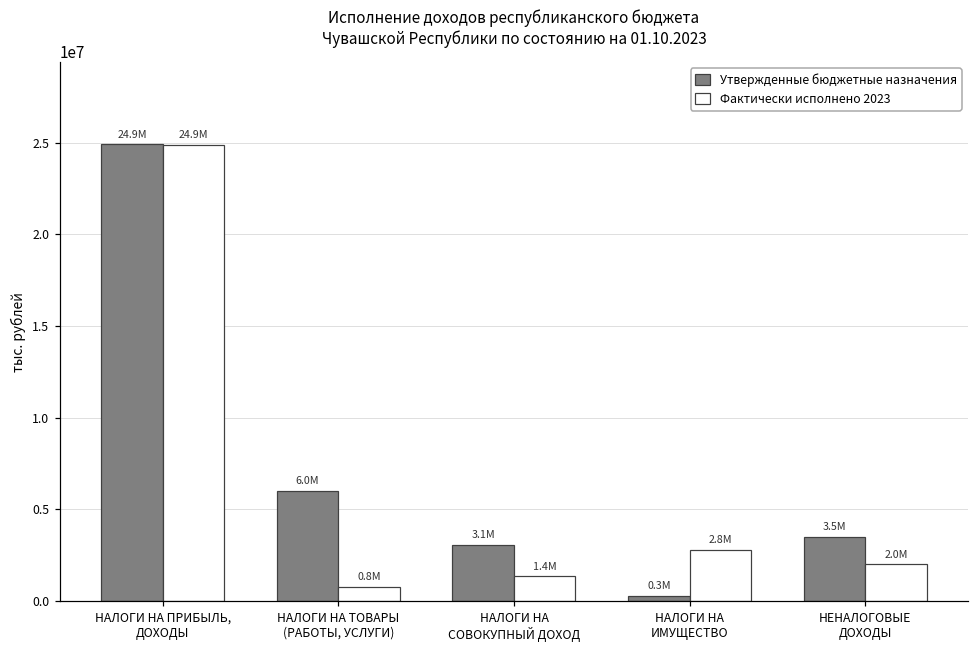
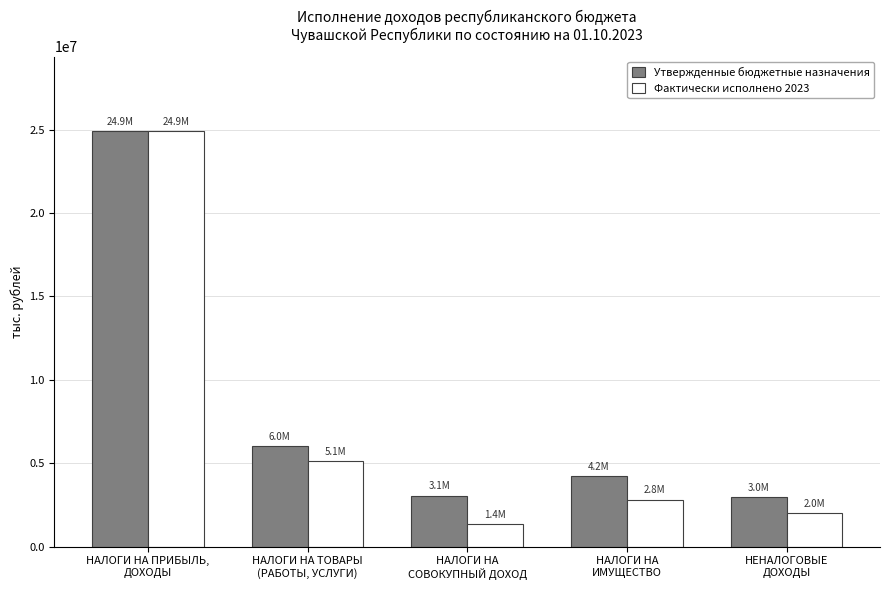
  {
    "Утвержденные бюджетные назначения": {
      "НАЛОГИ НА ПРИБЫЛЬ, ДОХОДЫ": "24.9M",
      "НАЛОГИ НА ТОВАРЫ (РАБОТЫ, УСЛУГИ)": "6.0M",
      "НАЛОГИ НА СОВОКУПНЫЙ ДОХОД": "3.1M",
-     "НАЛОГИ НА ИМУЩЕСТВО": "0.3M",
-     "НЕНАЛОГОВЫЕ ДОХОДЫ": "3.5M"
+     "НАЛОГИ НА ИМУЩЕСТВО": "4.2M",
+     "НЕНАЛОГОВЫЕ ДОХОДЫ": "3.0M"
    },
    "Фактически исполнено 2023": {
      "НАЛОГИ НА ПРИБЫЛЬ, ДОХОДЫ": "24.9M",
-     "НАЛОГИ НА ТОВАРЫ (РАБОТЫ, УСЛУГИ)": "0.8M",
+     "НАЛОГИ НА ТОВАРЫ (РАБОТЫ, УСЛУГИ)": "5.1M",
      "НАЛОГИ НА СОВОКУПНЫЙ ДОХОД": "1.4M",
      "НАЛОГИ НА ИМУЩЕСТВО": "2.8M",
      "НЕНАЛОГОВЫЕ ДОХОДЫ": "2.0M"
    }
  }
